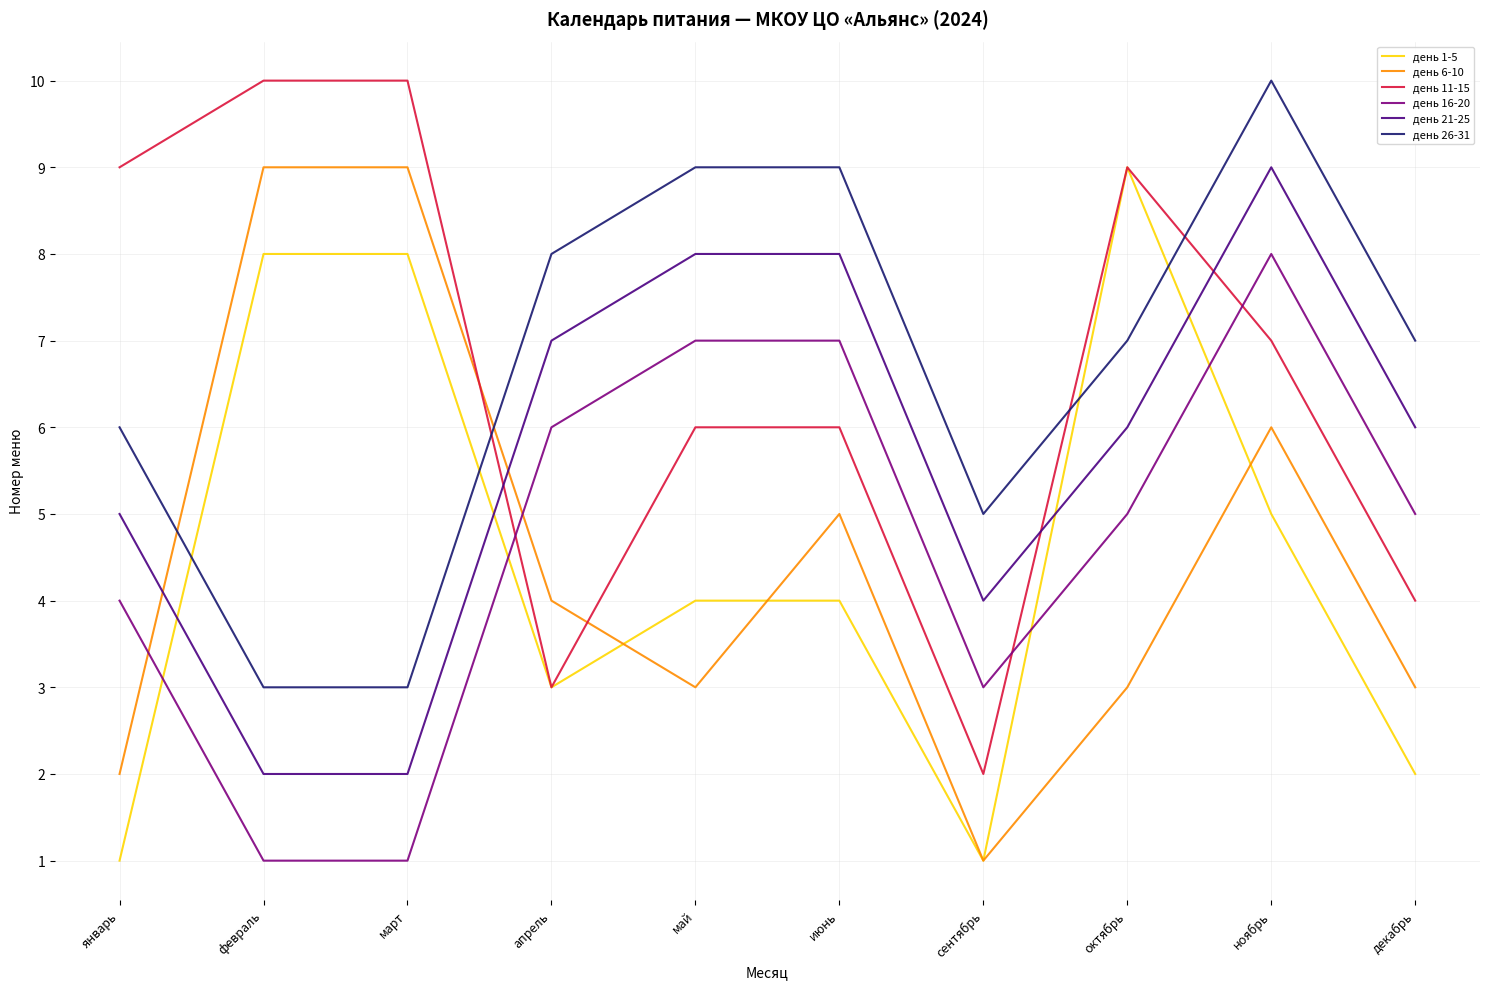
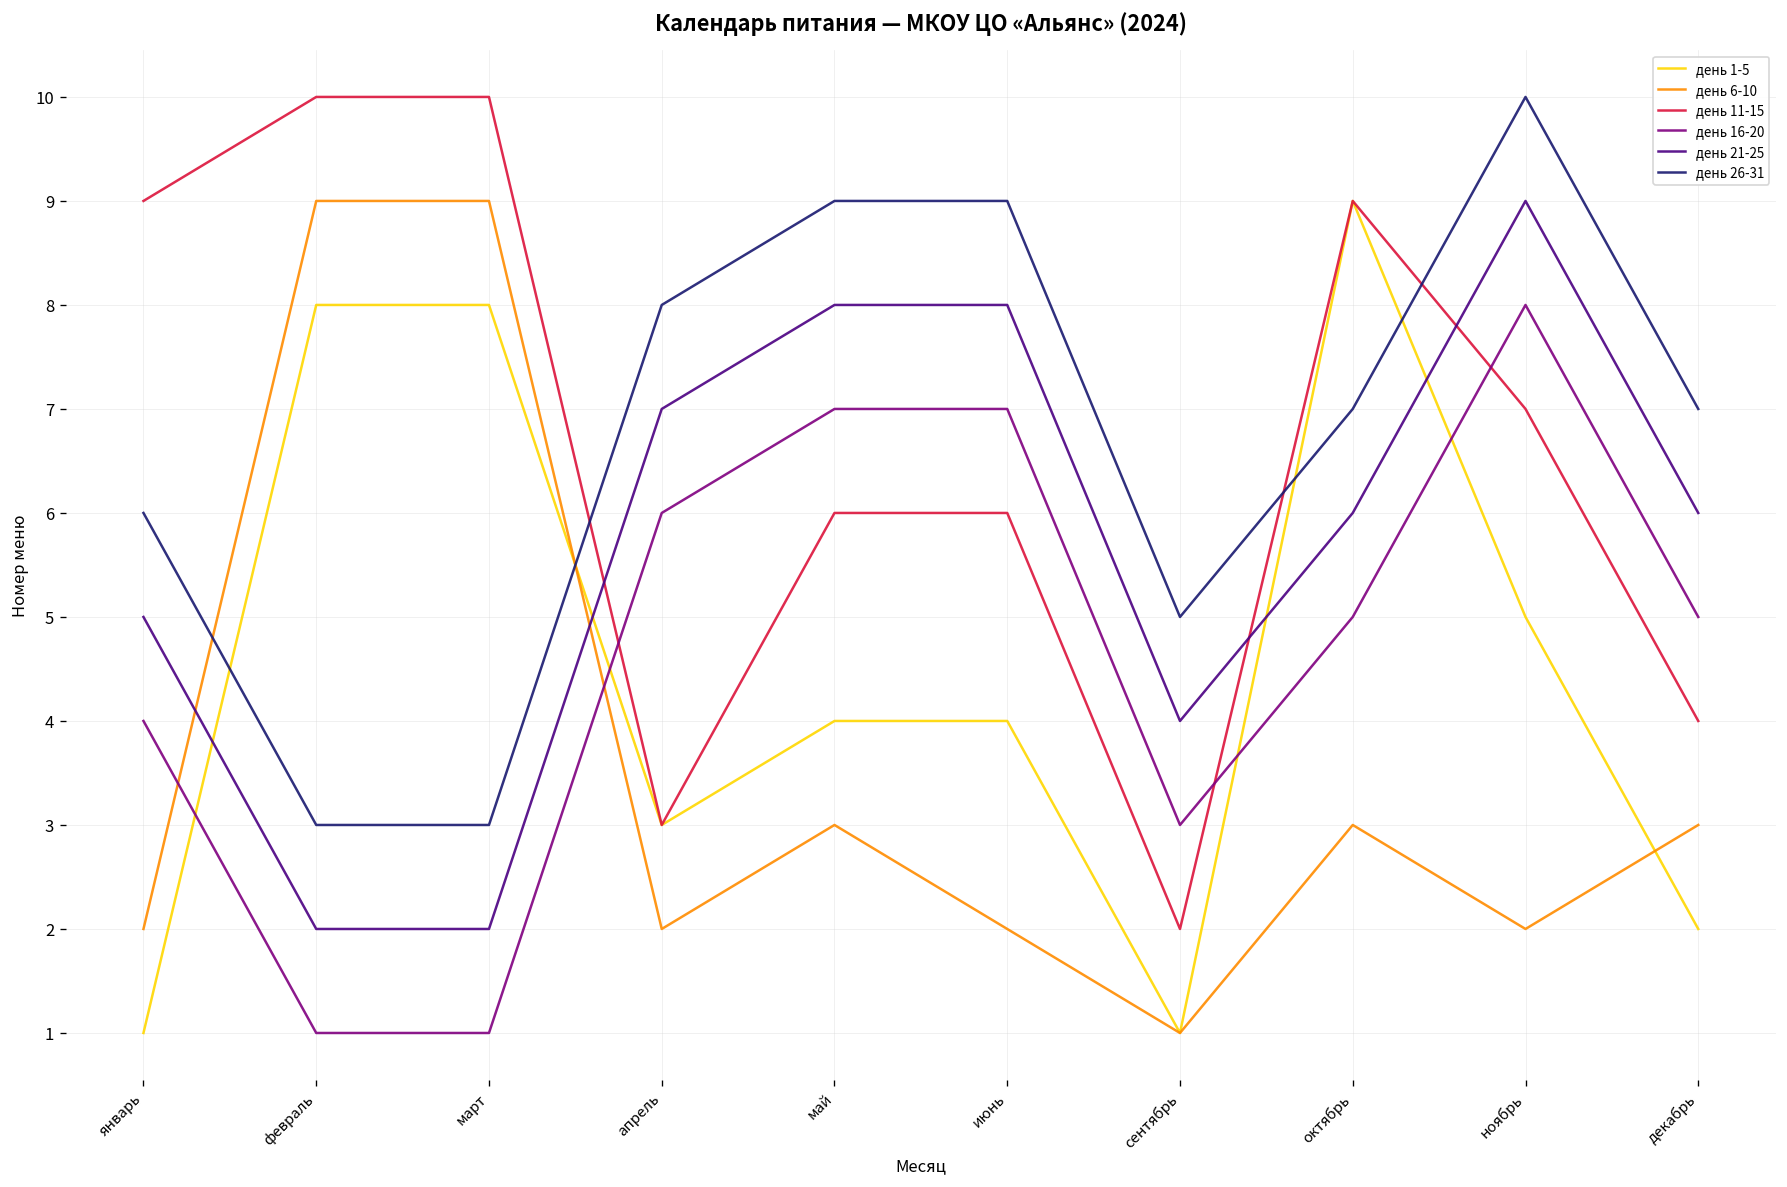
  {
    "день 1-5": {
      "январь": 1,
      "февраль": 8,
      "март": 8,
      "май": 4,
      "июнь": 4,
      "ноябрь": 5,
      "декабрь": 2
    },
    "день 6-10": {
      "январь": 2,
      "февраль": 9,
      "март": 9,
-     "апрель": 4,
+     "апрель": 2,
      "май": 3,
-     "июнь": 5,
+     "июнь": 2,
      "октябрь": 3,
-     "ноябрь": 6,
+     "ноябрь": 2,
      "декабрь": 3
    },
    "день 11-15": {
      "январь": 9,
      "февраль": 10,
      "март": 10,
      "май": 6,
      "июнь": 6,
      "сентябрь": 2,
      "ноябрь": 7,
      "декабрь": 4
    }
  }
